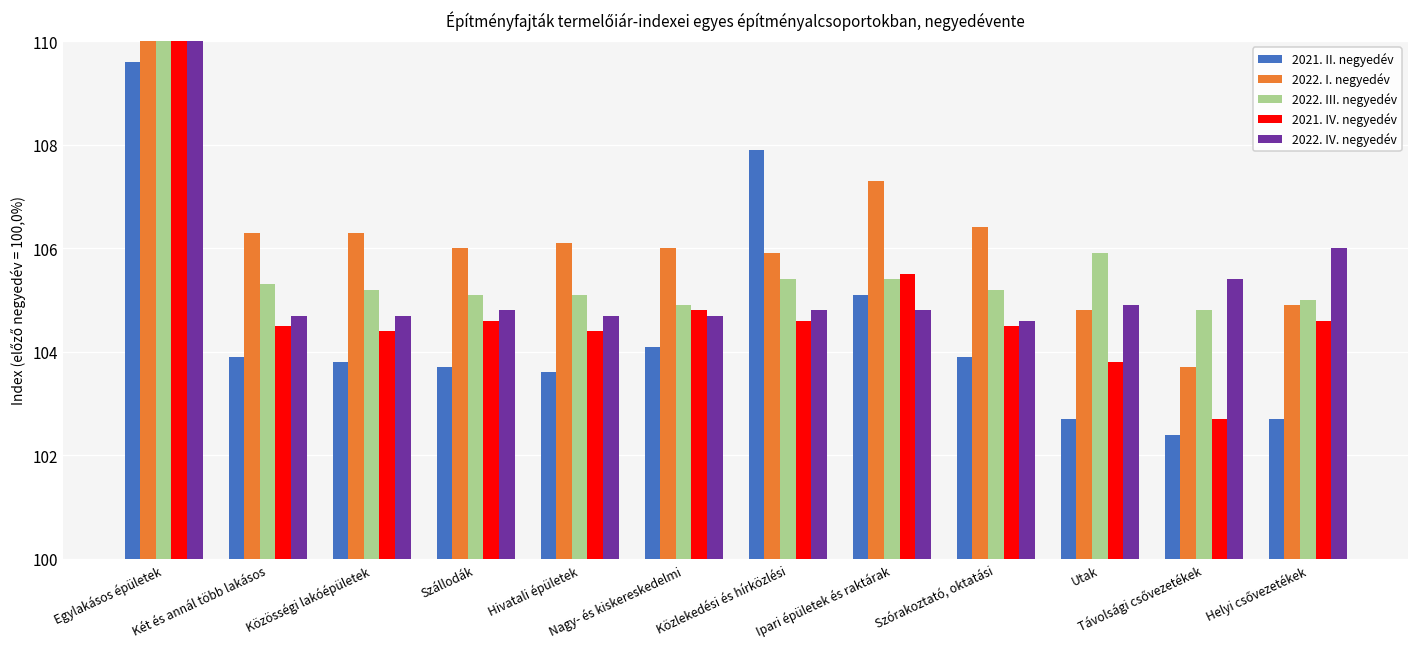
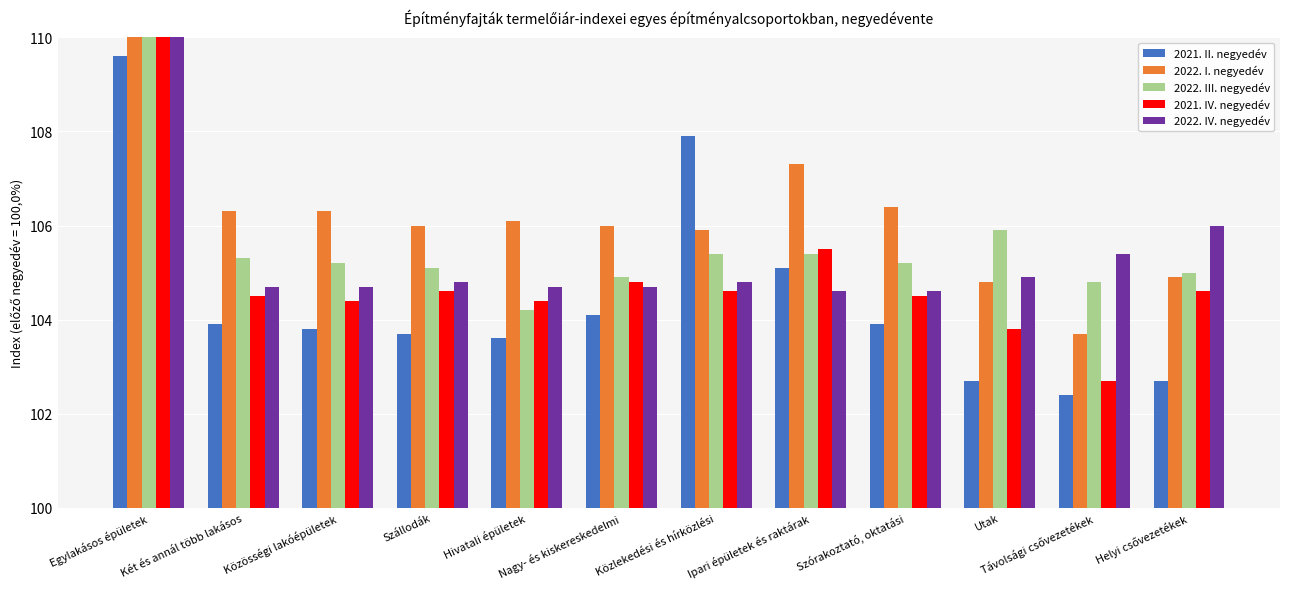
  {
    "2021. II. negyedév": {
      "Egylakásos épületek": 109.6,
      "Két és annál több lakásos": 103.9,
      "Közösségi lakóépületek": 103.8,
      "Szállodák": 103.7,
      "Hivatali épületek": 103.6,
      "Nagy- és kiskereskedelmi": 104.1,
      "Közlekedési és hírközlési": 107.9,
      "Ipari épületek és raktárak": 105.1,
      "Szórakoztató, oktatási": 103.9,
      "Utak": 102.7,
      "Távolsági csővezetékek": 102.4,
      "Helyi csővezetékek": 102.7
    },
    "2022. I. negyedév": {
      "Két és annál több lakásos": 106.3,
      "Közösségi lakóépületek": 106.3,
      "Szállodák": 106.0,
      "Hivatali épületek": 106.1,
      "Nagy- és kiskereskedelmi": 106.0,
      "Közlekedési és hírközlési": 105.9,
      "Ipari épületek és raktárak": 107.3,
      "Szórakoztató, oktatási": 106.4,
      "Utak": 104.8,
      "Távolsági csővezetékek": 103.7,
      "Helyi csővezetékek": 104.9
    },
    "2022. III. negyedév": {
      "Két és annál több lakásos": 105.3,
      "Közösségi lakóépületek": 105.2,
      "Szállodák": 105.1,
-     "Hivatali épületek": 105.1,
+     "Hivatali épületek": 104.2,
      "Nagy- és kiskereskedelmi": 104.9,
      "Közlekedési és hírközlési": 105.4,
      "Ipari épületek és raktárak": 105.4,
      "Szórakoztató, oktatási": 105.2,
      "Utak": 105.9,
      "Távolsági csővezetékek": 104.8,
      "Helyi csővezetékek": 105.0
    },
    "2021. IV. negyedév": {
      "Két és annál több lakásos": 104.5,
      "Közösségi lakóépületek": 104.4,
      "Szállodák": 104.6,
      "Hivatali épületek": 104.4,
      "Nagy- és kiskereskedelmi": 104.8,
      "Közlekedési és hírközlési": 104.6,
      "Ipari épületek és raktárak": 105.5,
      "Szórakoztató, oktatási": 104.5,
      "Utak": 103.8,
      "Távolsági csővezetékek": 102.7,
      "Helyi csővezetékek": 104.6
    },
    "2022. IV. negyedév": {
      "Két és annál több lakásos": 104.7,
      "Közösségi lakóépületek": 104.7,
      "Szállodák": 104.8,
      "Hivatali épületek": 104.7,
      "Nagy- és kiskereskedelmi": 104.7,
      "Közlekedési és hírközlési": 104.8,
-     "Ipari épületek és raktárak": 104.8,
+     "Ipari épületek és raktárak": 104.6,
      "Szórakoztató, oktatási": 104.6,
      "Utak": 104.9,
      "Távolsági csővezetékek": 105.4,
      "Helyi csővezetékek": 106.0
    }
  }
